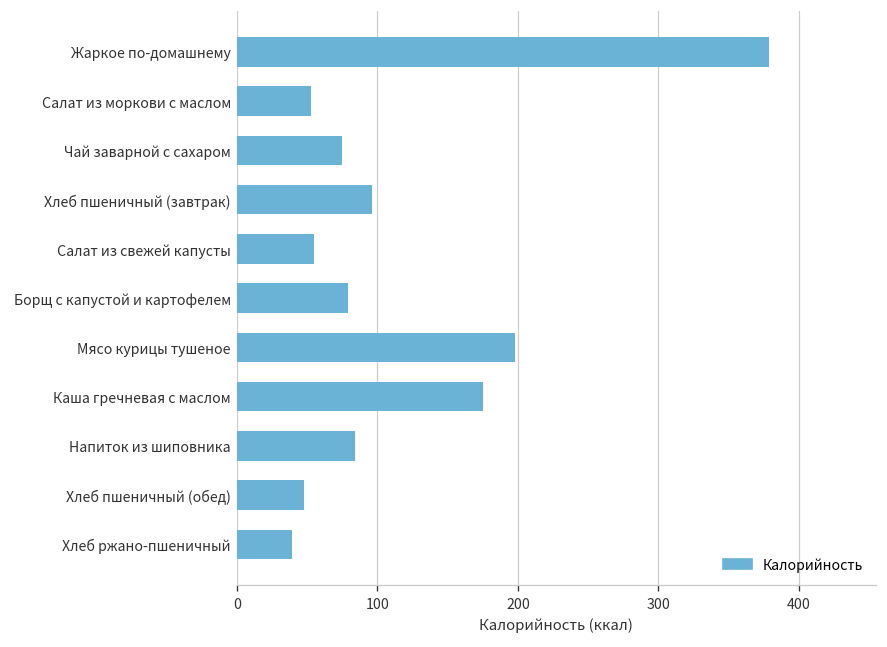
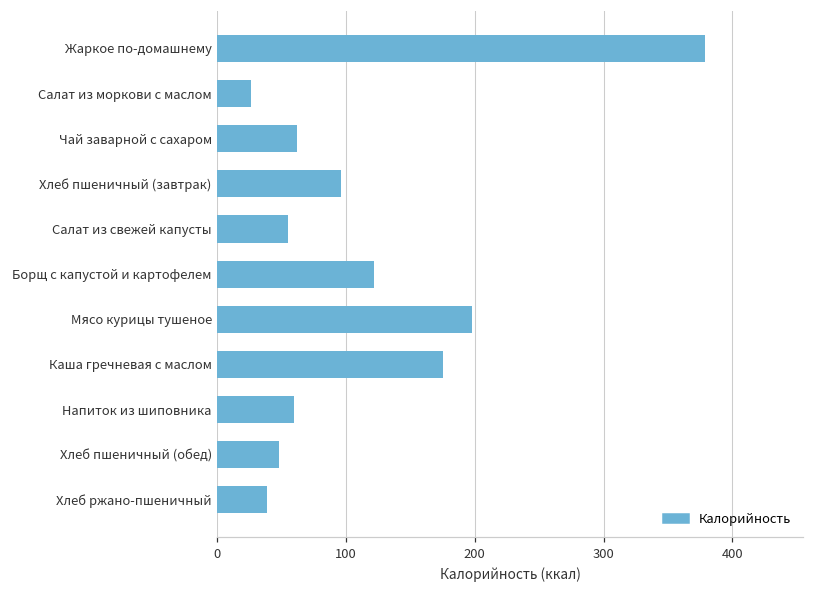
  {
    "Жаркое по-домашнему": 379,
-   "Салат из моркови с маслом": 53,
-   "Чай заварной с сахаром": 75,
+   "Салат из моркови с маслом": 26,
+   "Чай заварной с сахаром": 62,
    "Хлеб пшеничный (завтрак)": 96,
    "Салат из свежей капусты": 55,
-   "Борщ с капустой и картофелем": 79,
+   "Борщ с капустой и картофелем": 122,
    "Мясо курицы тушеное": 198,
    "Каша гречневая с маслом": 175,
-   "Напиток из шиповника": 84,
+   "Напиток из шиповника": 60,
    "Хлеб пшеничный (обед)": 48,
    "Хлеб ржано-пшеничный": 39
  }
